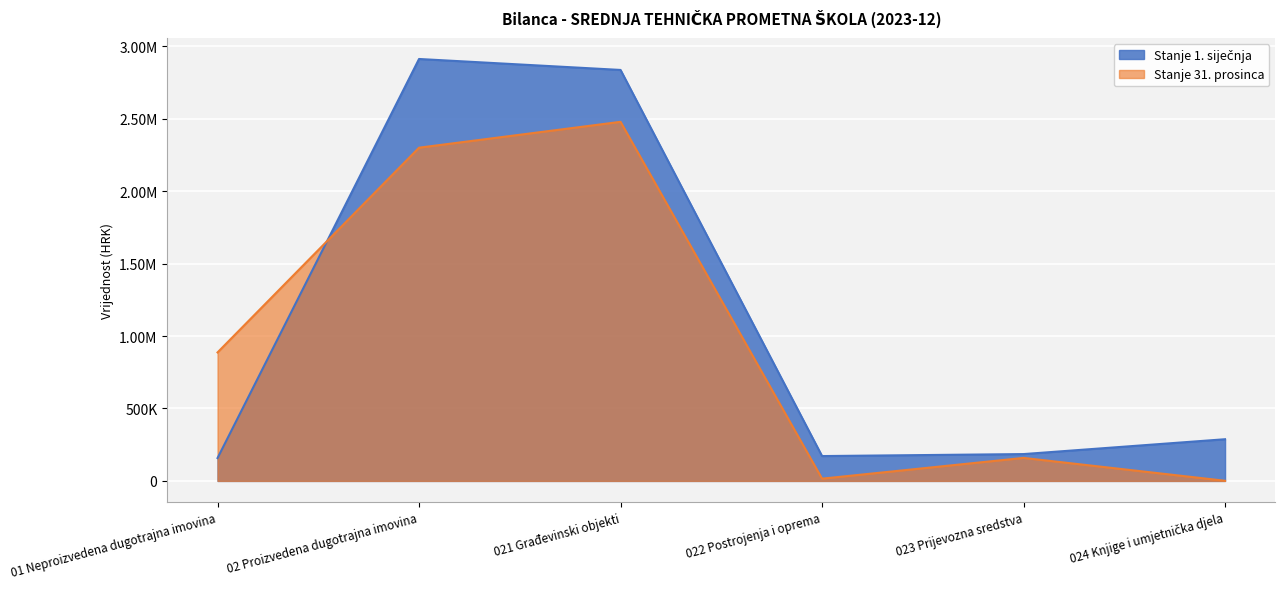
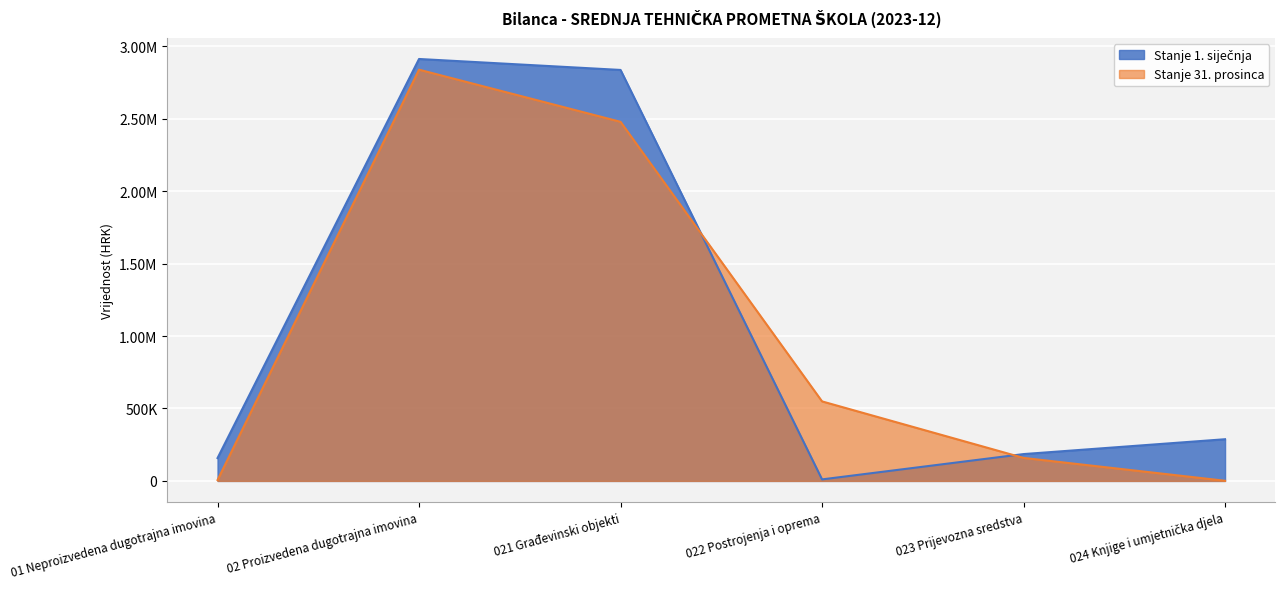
  {
    "Stanje 1. siječnja": {
      "01 Neproizvedena dugotrajna imovina": 160000,
      "02 Proizvedena dugotrajna imovina": 2910000,
      "021 Građevinski objekti": 2840000,
-     "022 Postrojenja i oprema": 170000,
+     "022 Postrojenja i oprema": 10000,
      "023 Prijevozna sredstva": 190000,
      "024 Knjige i umjetnička djela": 290000
    },
    "Stanje 31. prosinca": {
-     "01 Neproizvedena dugotrajna imovina": 890000,
-     "02 Proizvedena dugotrajna imovina": 2300000,
+     "01 Neproizvedena dugotrajna imovina": 10000,
+     "02 Proizvedena dugotrajna imovina": 2840000,
      "021 Građevinski objekti": 2480000,
-     "022 Postrojenja i oprema": 20000,
+     "022 Postrojenja i oprema": 550000,
      "023 Prijevozna sredstva": 160000,
      "024 Knjige i umjetnička djela": 0
    }
  }
